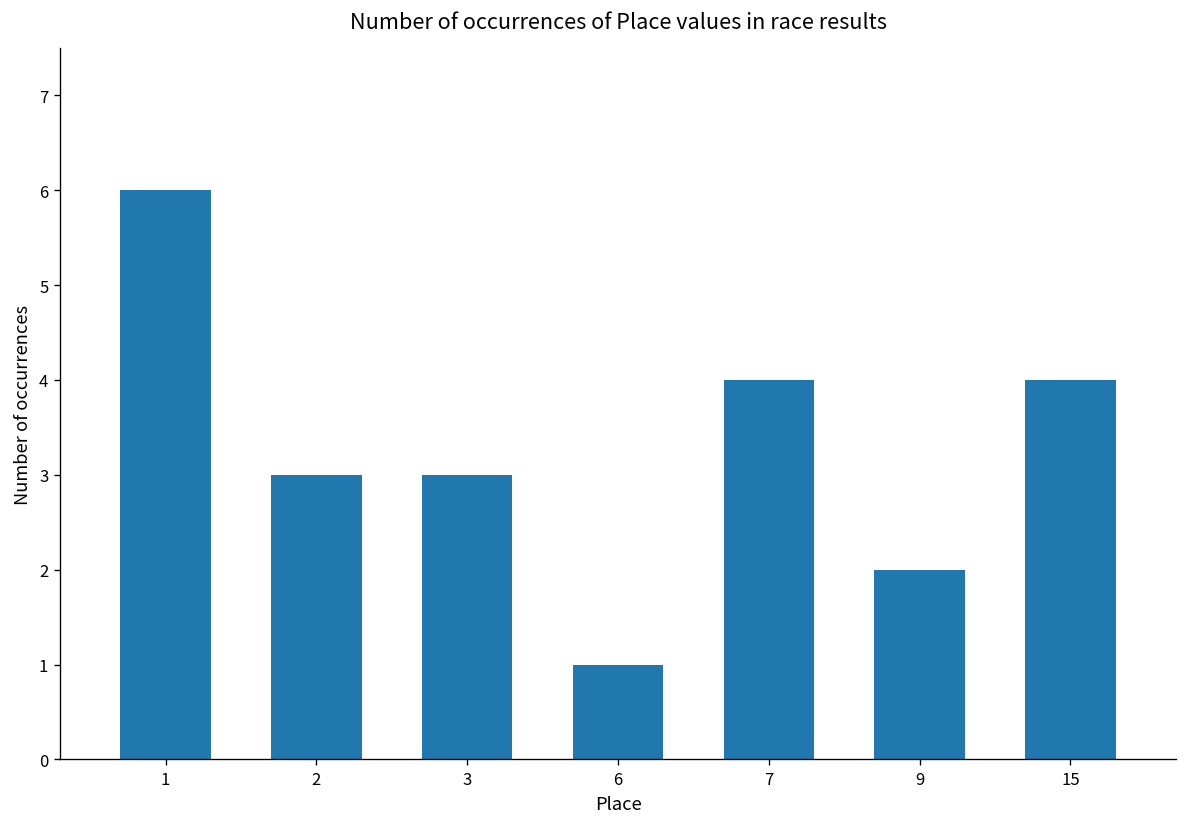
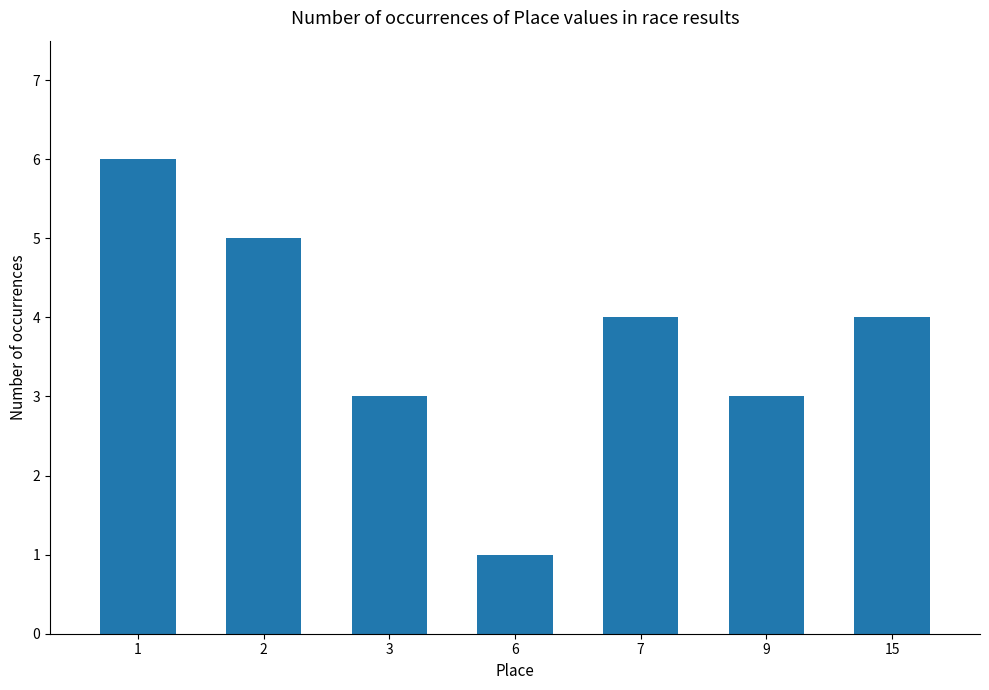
  {
    "1": 6,
-   "2": 3,
+   "2": 5,
    "3": 3,
    "6": 1,
    "7": 4,
-   "9": 2,
+   "9": 3,
    "15": 4
  }
